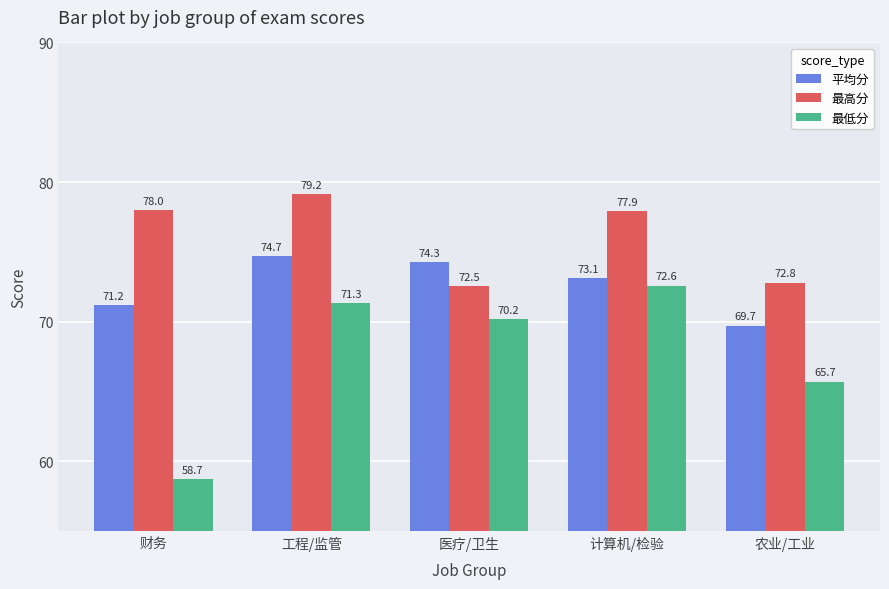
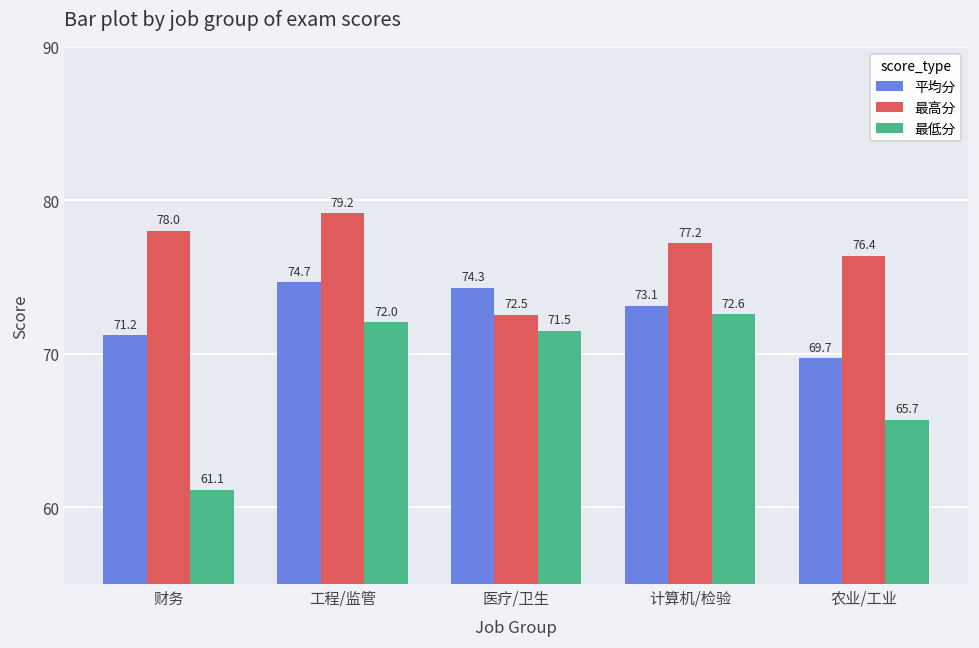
  {
    "平均分": {
      "财务": 71.2,
      "工程/监管": 74.7,
      "医疗/卫生": 74.3,
      "计算机/检验": 73.1,
      "农业/工业": 69.7
    },
    "最高分": {
      "财务": 78.0,
      "工程/监管": 79.2,
      "医疗/卫生": 72.5,
-     "计算机/检验": 77.9,
-     "农业/工业": 72.8
+     "计算机/检验": 77.2,
+     "农业/工业": 76.4
    },
    "最低分": {
-     "财务": 58.7,
-     "工程/监管": 71.3,
-     "医疗/卫生": 70.2,
+     "财务": 61.1,
+     "工程/监管": 72.0,
+     "医疗/卫生": 71.5,
      "计算机/检验": 72.6,
      "农业/工业": 65.7
    }
  }
